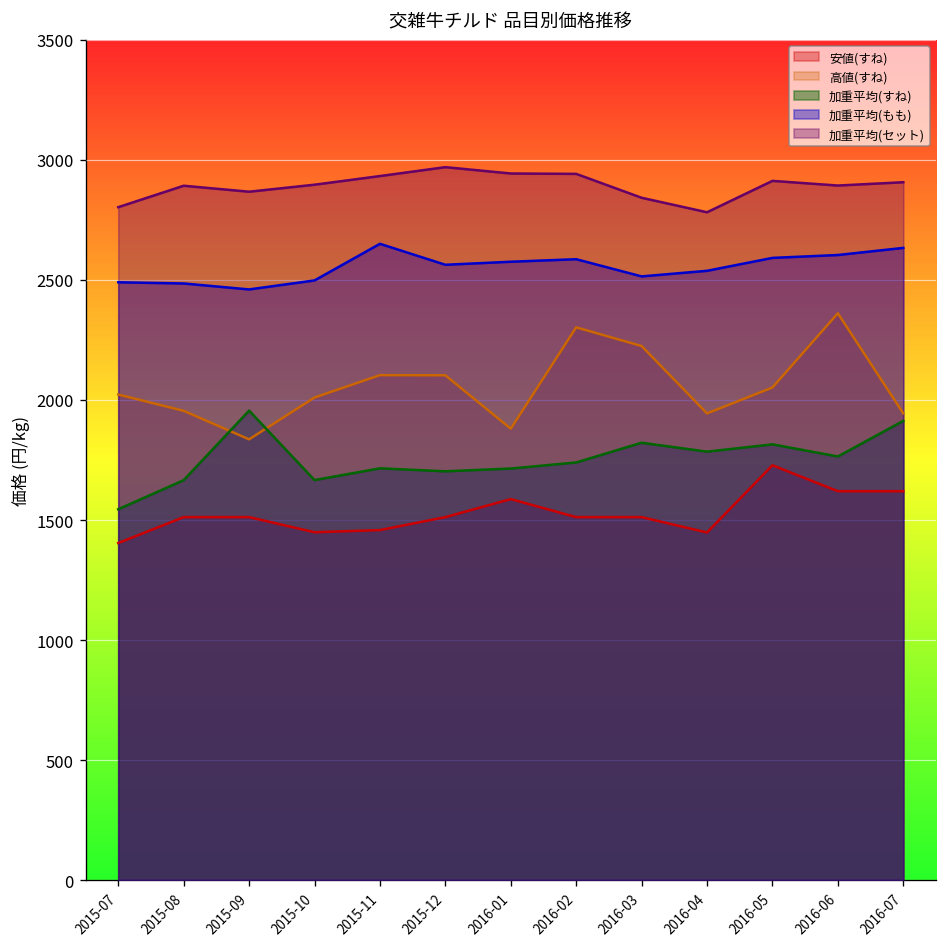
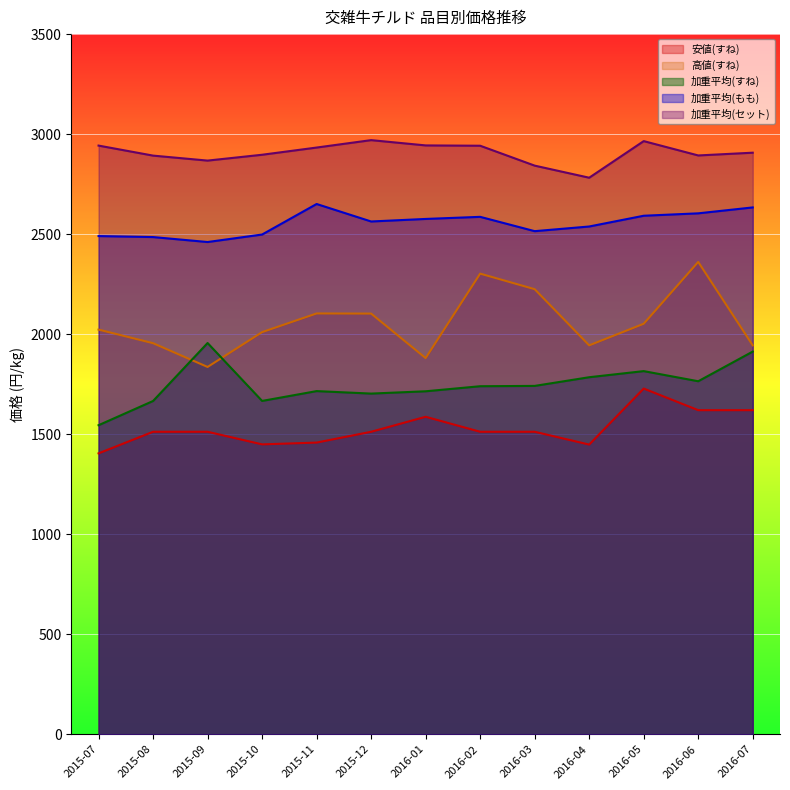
  {
    "安値(すね)": {
      "2015-07": 1400,
      "2015-08": 1510,
      "2015-09": 1510,
      "2015-10": 1450,
      "2015-11": 1460,
      "2015-12": 1510,
      "2016-01": 1590,
      "2016-02": 1510,
      "2016-03": 1510,
      "2016-04": 1450,
      "2016-05": 1730,
      "2016-06": 1620,
      "2016-07": 1620
    },
    "高値(すね)": {
      "2015-07": 2020,
      "2015-08": 1950,
      "2015-09": 1840,
      "2015-10": 2010,
      "2015-11": 2100,
      "2015-12": 2100,
      "2016-01": 1880,
      "2016-02": 2300,
      "2016-03": 2220,
      "2016-04": 1940,
      "2016-05": 2050,
      "2016-06": 2360,
      "2016-07": 1940
    },
    "加重平均(すね)": {
      "2015-07": 1540,
      "2015-08": 1670,
      "2015-09": 1960,
      "2015-10": 1670,
      "2015-11": 1720,
      "2015-12": 1700,
      "2016-01": 1710,
      "2016-02": 1740,
-     "2016-03": 1820,
+     "2016-03": 1740,
      "2016-04": 1780,
      "2016-05": 1820,
      "2016-06": 1760,
      "2016-07": 1910
    },
    "加重平均(もも)": {
      "2015-07": 2490,
      "2015-08": 2490,
      "2015-09": 2460,
      "2015-10": 2500,
      "2015-11": 2650,
      "2015-12": 2560,
      "2016-01": 2580,
      "2016-02": 2590,
      "2016-03": 2510,
      "2016-04": 2540,
      "2016-05": 2590,
      "2016-06": 2600,
      "2016-07": 2630
    },
    "加重平均(セット)": {
-     "2015-07": 2800,
+     "2015-07": 2940,
      "2015-08": 2890,
      "2015-09": 2870,
      "2015-10": 2900,
      "2015-11": 2930,
      "2015-12": 2970,
      "2016-01": 2940,
      "2016-02": 2940,
      "2016-03": 2840,
      "2016-04": 2780,
-     "2016-05": 2910,
+     "2016-05": 2970,
      "2016-06": 2890,
      "2016-07": 2910
    }
  }
